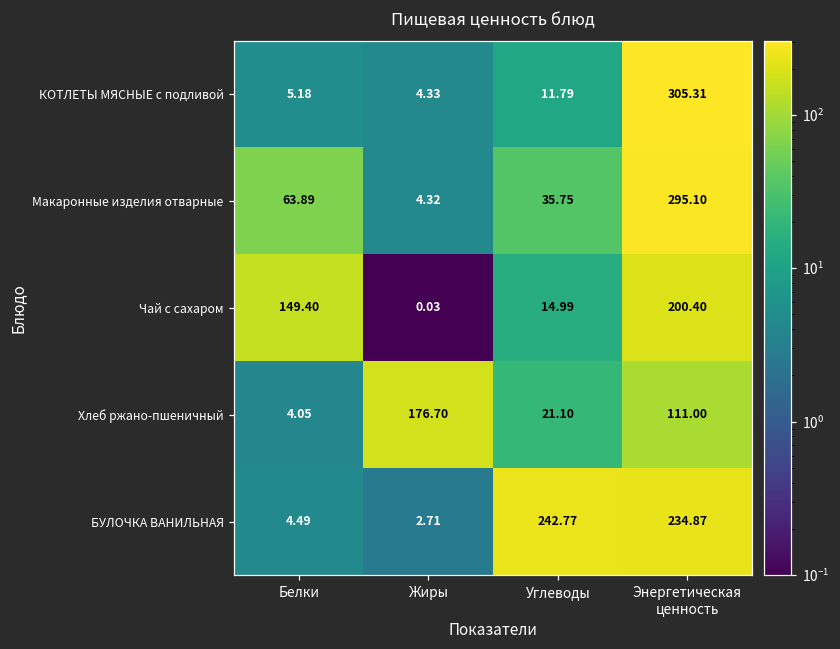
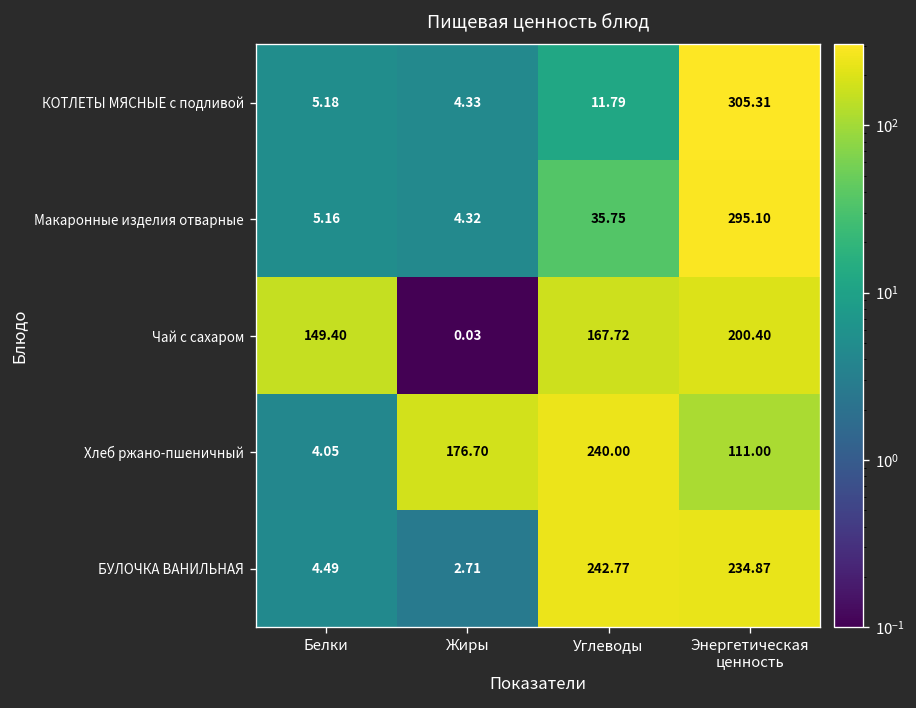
  {
    "КОТЛЕТЫ МЯСНЫЕ с подливой": {
      "Белки": 5.18,
      "Жиры": 4.33,
      "Углеводы": 11.79,
      "Энергетическая ценность": 305.31
    },
    "Макаронные изделия отварные": {
-     "Белки": 63.89,
+     "Белки": 5.16,
      "Жиры": 4.32,
      "Углеводы": 35.75,
      "Энергетическая ценность": 295.10
    },
    "Чай с сахаром": {
      "Белки": 149.40,
      "Жиры": 0.03,
-     "Углеводы": 14.99,
+     "Углеводы": 167.72,
      "Энергетическая ценность": 200.40
    },
    "Хлеб ржано-пшеничный": {
      "Белки": 4.05,
      "Жиры": 176.70,
-     "Углеводы": 21.10,
+     "Углеводы": 240.00,
      "Энергетическая ценность": 111.00
    },
    "БУЛОЧКА ВАНИЛЬНАЯ": {
      "Белки": 4.49,
      "Жиры": 2.71,
      "Углеводы": 242.77,
      "Энергетическая ценность": 234.87
    }
  }
